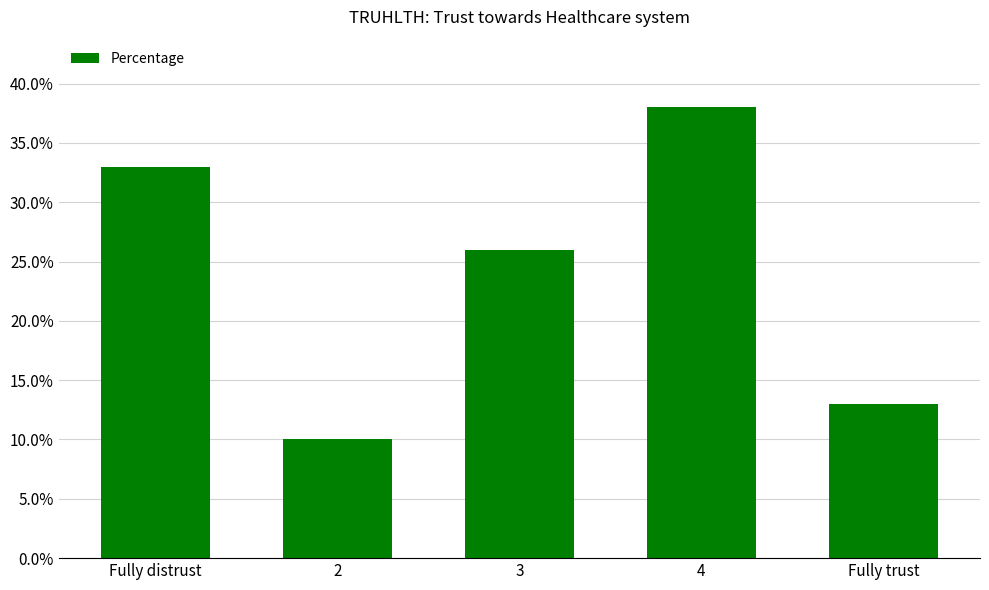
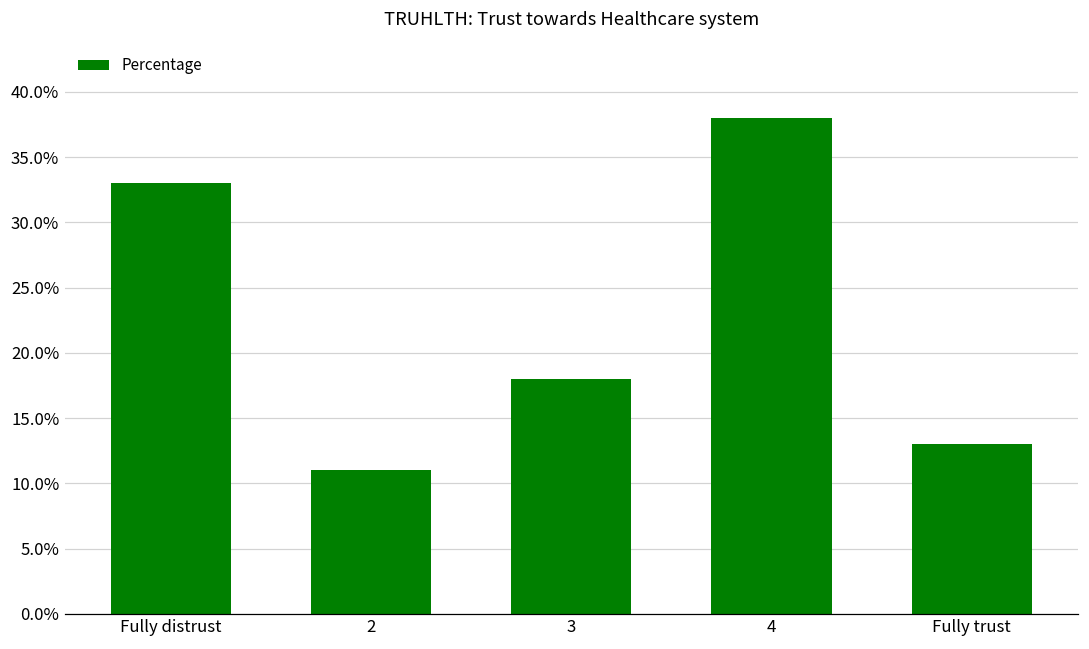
  {
    "Fully distrust": "33%",
-   "2": "10%",
-   "3": "26%",
+   "2": "11%",
+   "3": "18%",
    "4": "38%",
    "Fully trust": "13%"
  }
